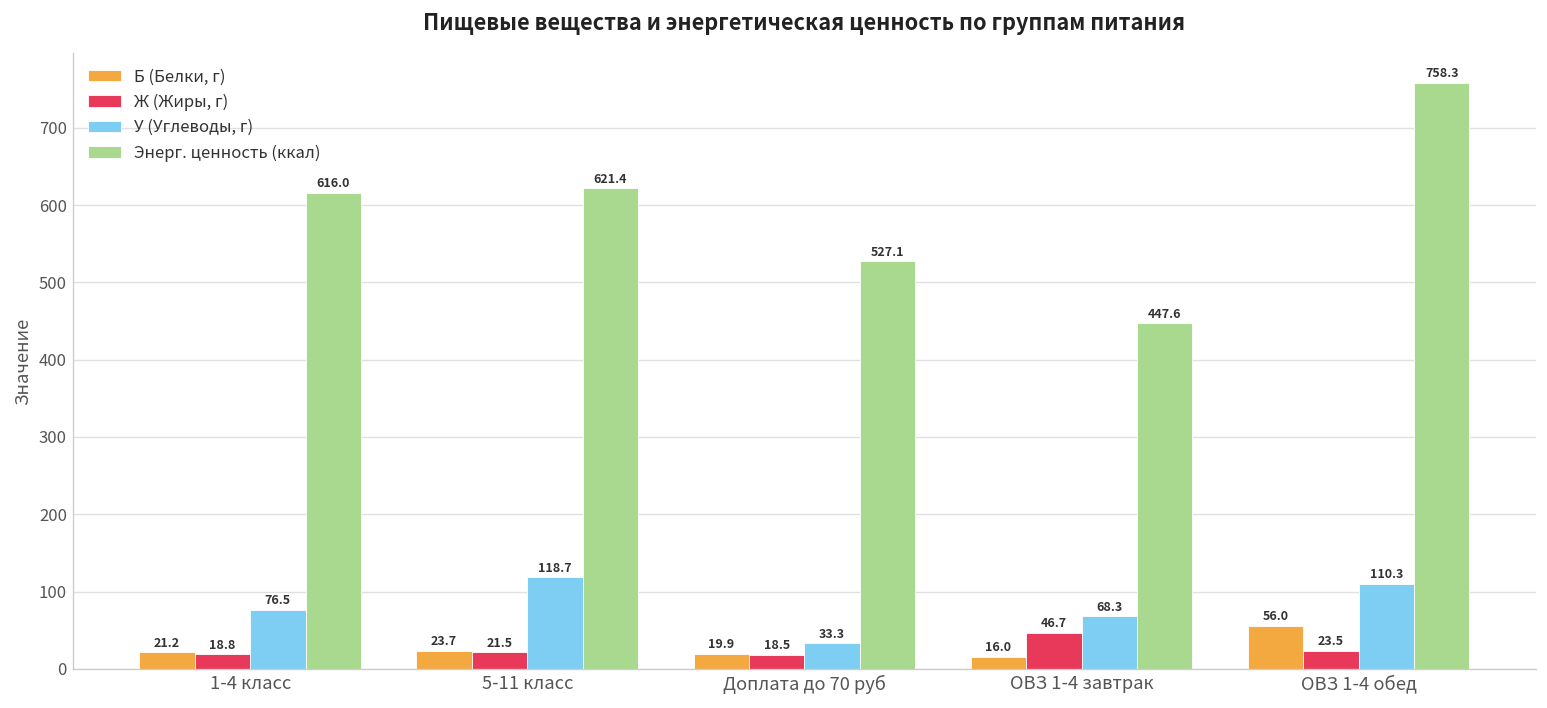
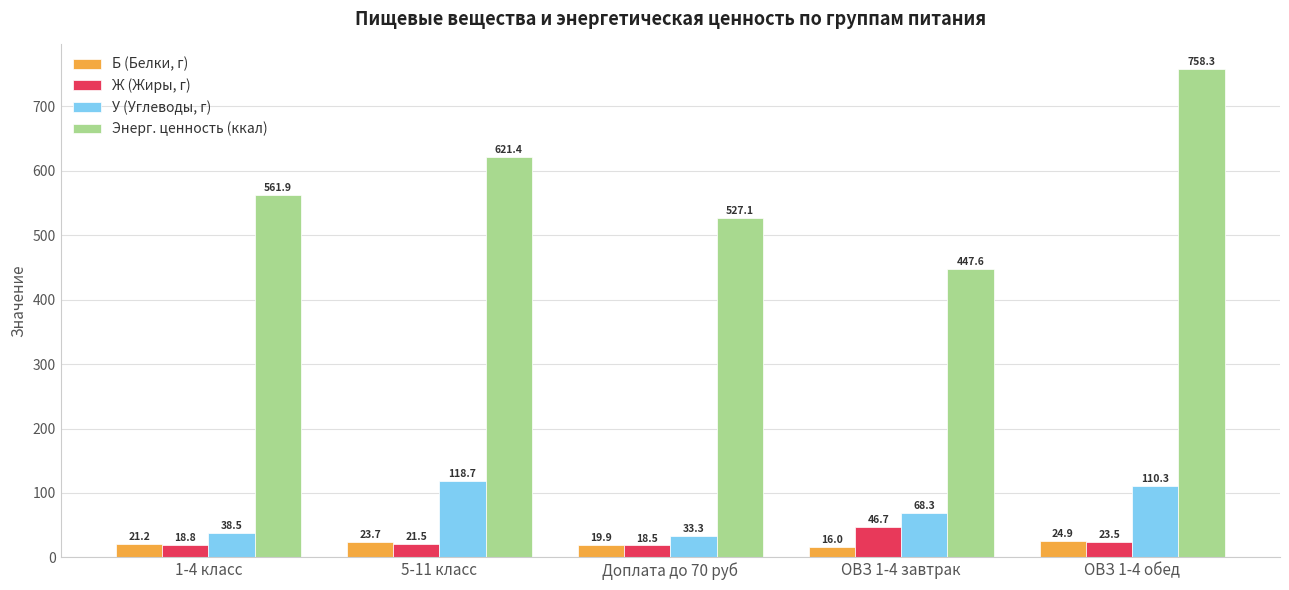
  {
    "Б (Белки, г)": {
      "1-4 класс": 21.2,
      "5-11 класс": 23.7,
      "Доплата до 70 руб": 19.9,
      "ОВЗ 1-4 завтрак": 16.0,
-     "ОВЗ 1-4 обед": 56.0
+     "ОВЗ 1-4 обед": 24.9
    },
    "Ж (Жиры, г)": {
      "1-4 класс": 18.8,
      "5-11 класс": 21.5,
      "Доплата до 70 руб": 18.5,
      "ОВЗ 1-4 завтрак": 46.7,
      "ОВЗ 1-4 обед": 23.5
    },
    "У (Углеводы, г)": {
-     "1-4 класс": 76.5,
+     "1-4 класс": 38.5,
      "5-11 класс": 118.7,
      "Доплата до 70 руб": 33.3,
      "ОВЗ 1-4 завтрак": 68.3,
      "ОВЗ 1-4 обед": 110.3
    },
    "Энерг. ценность (ккал)": {
-     "1-4 класс": 616.0,
+     "1-4 класс": 561.9,
      "5-11 класс": 621.4,
      "Доплата до 70 руб": 527.1,
      "ОВЗ 1-4 завтрак": 447.6,
      "ОВЗ 1-4 обед": 758.3
    }
  }
